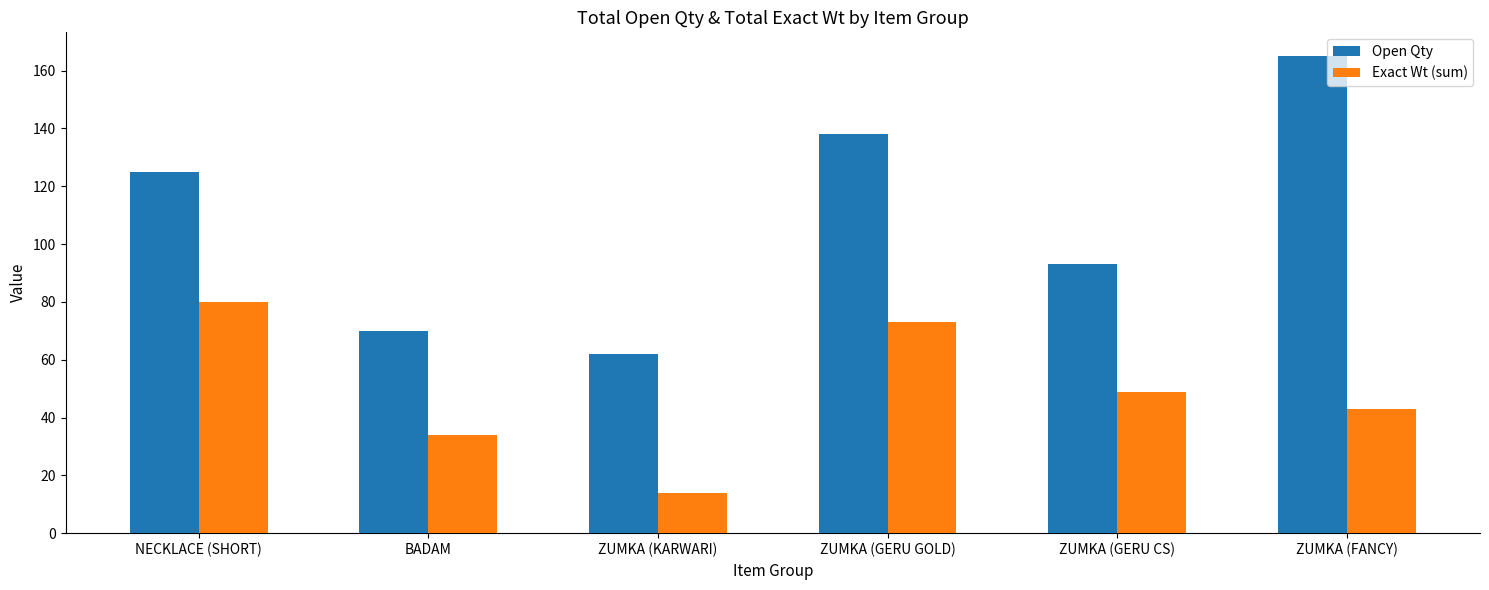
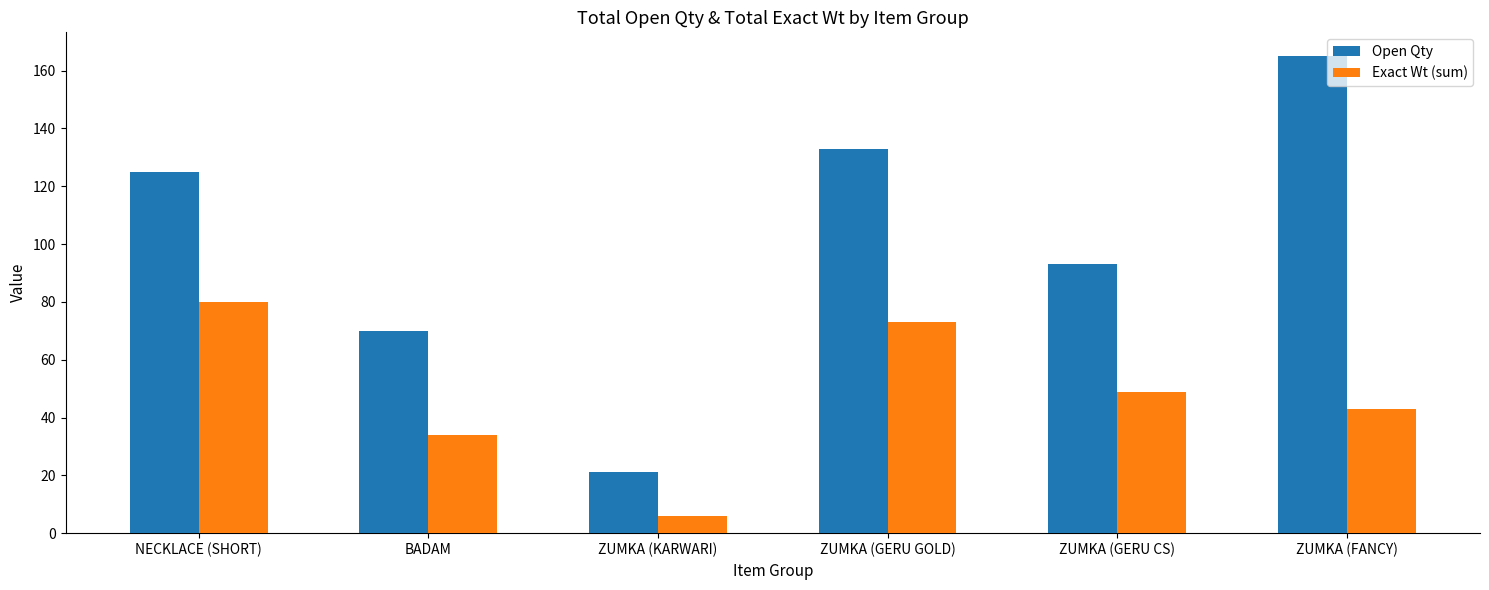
  {
    "Open Qty": {
      "NECKLACE (SHORT)": 125,
      "BADAM": 70,
-     "ZUMKA (KARWARI)": 62,
-     "ZUMKA (GERU GOLD)": 138,
+     "ZUMKA (KARWARI)": 21,
+     "ZUMKA (GERU GOLD)": 133,
      "ZUMKA (GERU CS)": 93,
      "ZUMKA (FANCY)": 165
    },
    "Exact Wt (sum)": {
      "NECKLACE (SHORT)": 80,
      "BADAM": 34,
-     "ZUMKA (KARWARI)": 14,
+     "ZUMKA (KARWARI)": 6,
      "ZUMKA (GERU GOLD)": 73,
      "ZUMKA (GERU CS)": 49,
      "ZUMKA (FANCY)": 43
    }
  }
